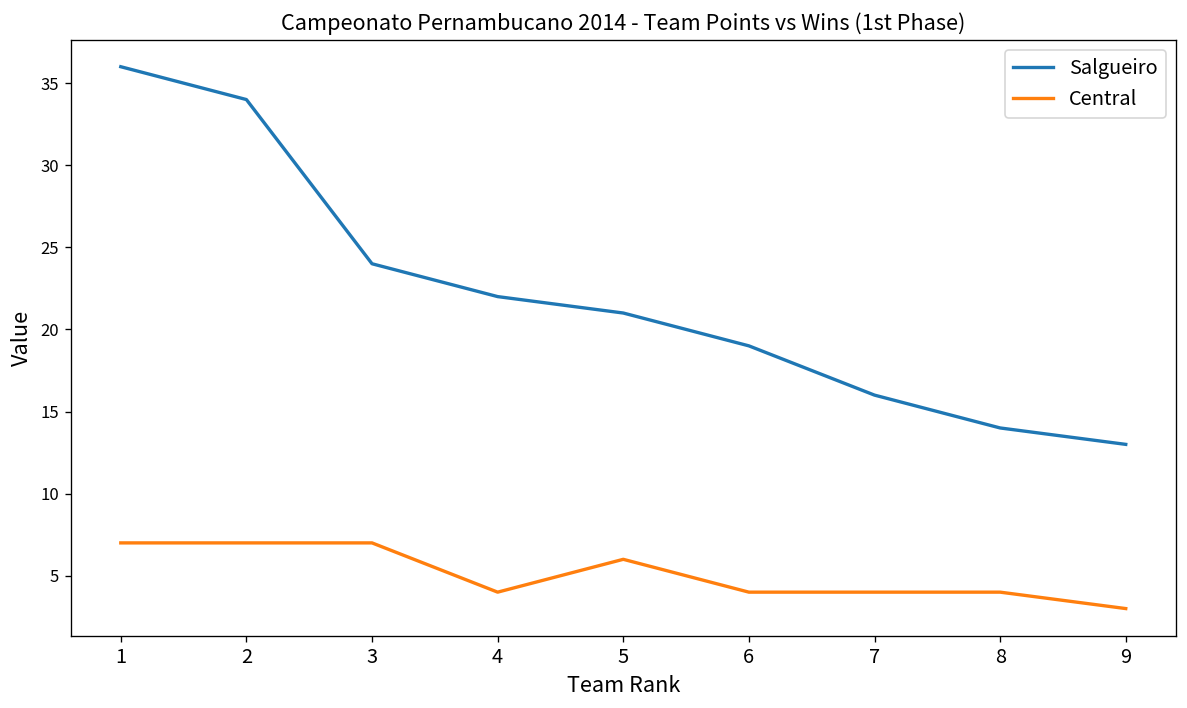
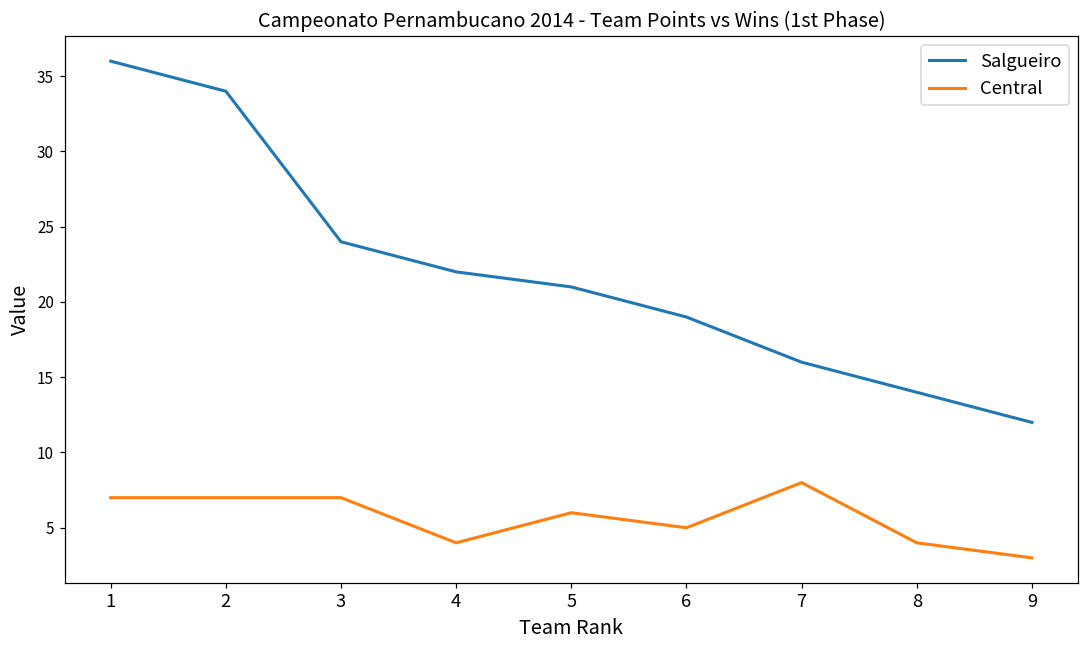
  {
    "Salgueiro": {
      "1": 36,
      "2": 34,
      "3": 24,
      "4": 22,
      "5": 21,
      "6": 19,
      "7": 16,
      "8": 14,
-     "9": 13
+     "9": 12
    },
    "Central": {
      "1": 7,
      "2": 7,
      "3": 7,
      "4": 4,
      "5": 6,
-     "6": 4,
-     "7": 4,
+     "6": 5,
+     "7": 8,
      "8": 4,
      "9": 3
    }
  }
